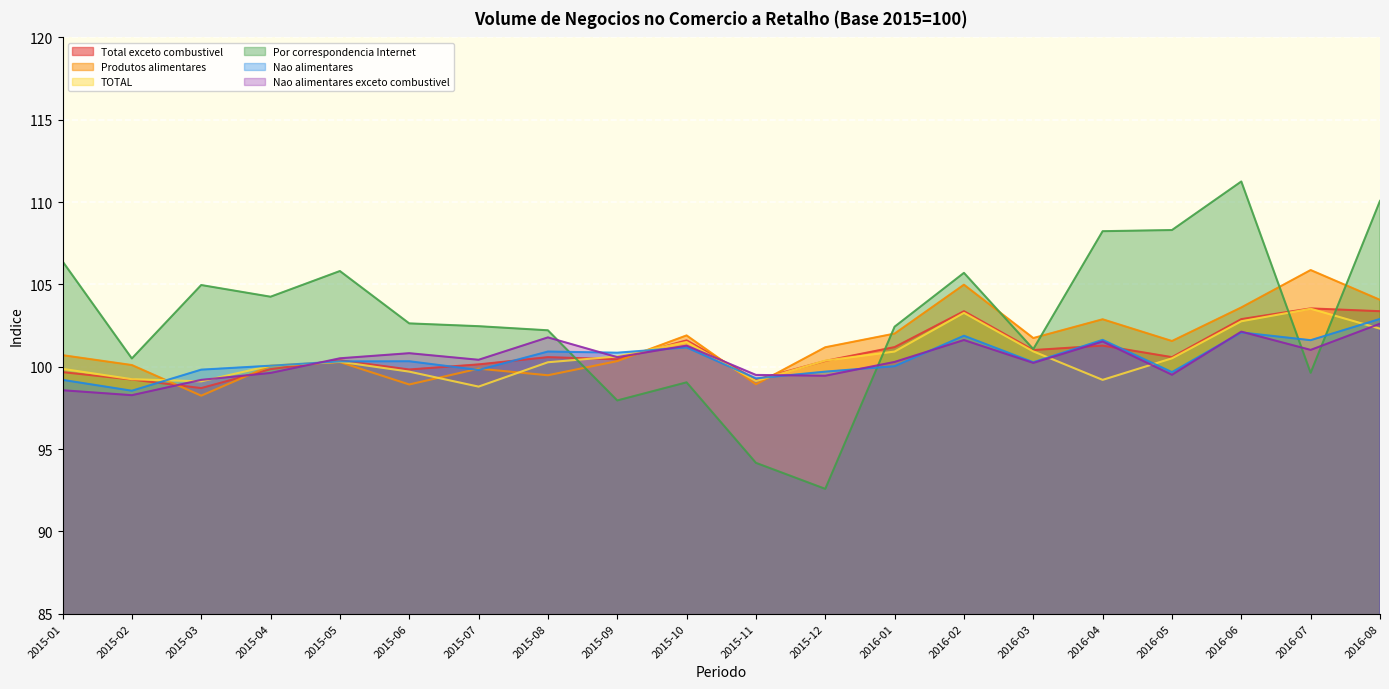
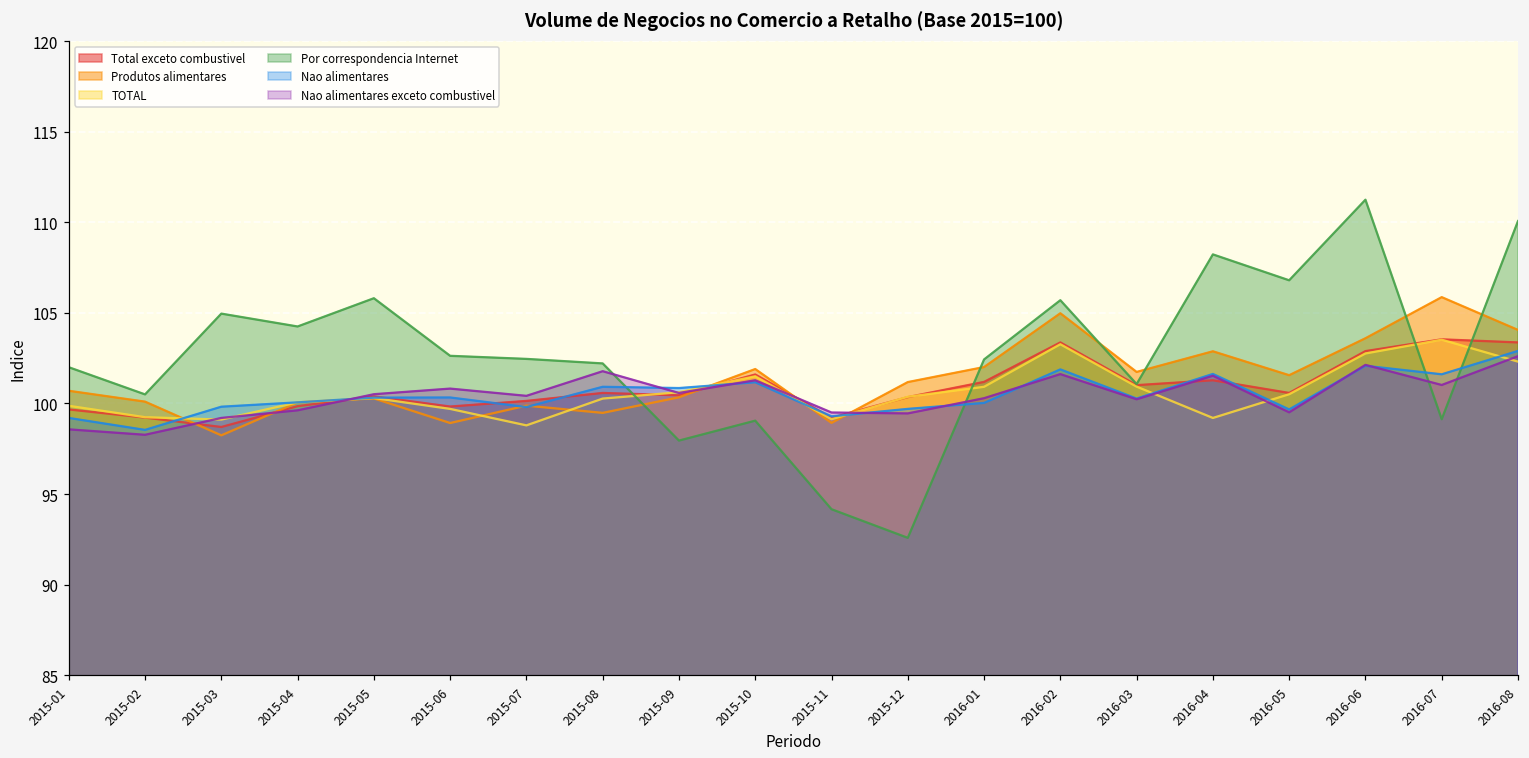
  {
    "Total exceto combustivel": {
      "2015-01": 99.7,
      "2015-03": 98.7,
      "2015-04": 99.9,
      "2015-07": 100.1,
      "2015-08": 100.6,
      "2016-01": 101.2,
      "2016-04": 101.3,
      "2016-08": 103.4
    },
    "Produtos alimentares": {
      "2015-01": 100.7,
      "2015-02": 100.1,
      "2015-03": 98.2,
      "2015-06": 98.9,
      "2015-08": 99.5,
      "2015-10": 101.9,
      "2015-11": 98.9,
      "2015-12": 101.2,
      "2016-01": 102.0,
      "2016-02": 105.0,
      "2016-03": 101.7,
      "2016-04": 102.9,
      "2016-05": 101.6,
      "2016-06": 103.6,
      "2016-07": 105.9,
      "2016-08": 104.1
    },
    "TOTAL": {
      "2015-01": 99.9,
      "2015-07": 98.8,
      "2015-08": 100.3,
      "2016-01": 100.9,
      "2016-04": 99.2,
      "2016-08": 102.3
    },
    "Por correspondencia Internet": {
-     "2015-01": 106.4,
+     "2015-01": 102.0,
      "2015-02": 100.5,
      "2015-03": 105.0,
      "2015-04": 104.3,
      "2015-05": 105.8,
      "2015-06": 102.6,
      "2015-07": 102.5,
      "2015-08": 102.2,
      "2015-09": 98.0,
      "2015-10": 99.1,
      "2015-11": 94.2,
      "2015-12": 92.6,
      "2016-01": 102.4,
      "2016-02": 105.7,
      "2016-04": 108.2,
-     "2016-05": 108.3,
+     "2016-05": 106.8,
      "2016-06": 111.3,
-     "2016-07": 99.6,
+     "2016-07": 99.1,
      "2016-08": 110.1
    },
    "Nao alimentares": {
      "2015-01": 99.2,
      "2015-02": 98.5,
      "2015-03": 99.8,
      "2015-06": 100.3,
      "2015-08": 100.9,
      "2015-09": 100.9,
      "2015-12": 99.7,
      "2016-01": 100.0,
      "2016-02": 101.9,
      "2016-05": 99.7,
      "2016-07": 101.6,
      "2016-08": 102.9
    },
    "Nao alimentares exceto combustivel": {
      "2015-01": 98.6,
      "2015-02": 98.3,
      "2015-04": 99.6,
      "2015-06": 100.8,
      "2015-07": 100.4,
      "2015-08": 101.8,
      "2015-11": 99.5,
      "2015-12": 99.5,
      "2016-01": 100.3,
      "2016-02": 101.6,
      "2016-05": 99.5,
      "2016-07": 101.0,
      "2016-08": 102.6
    }
  }
